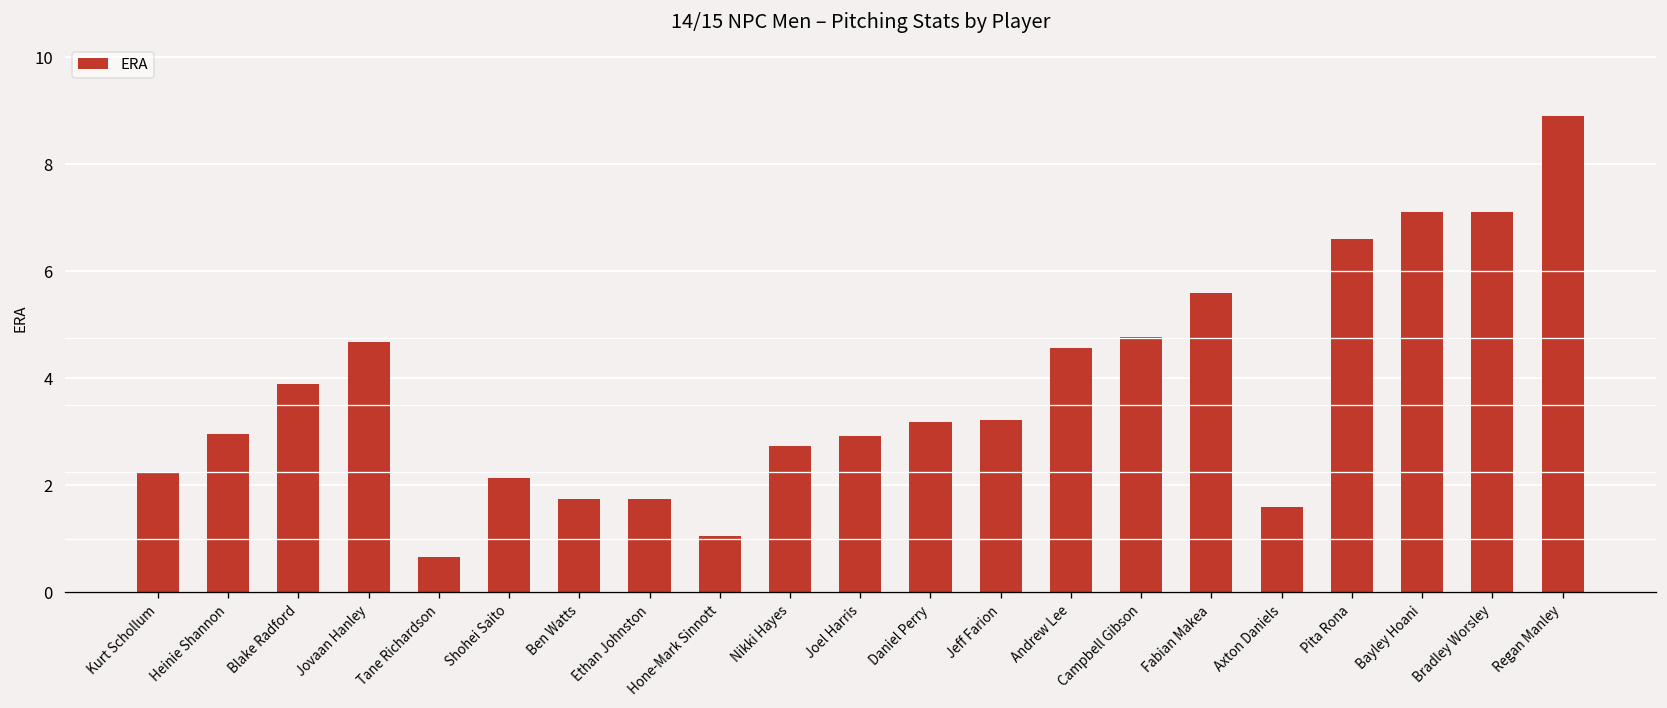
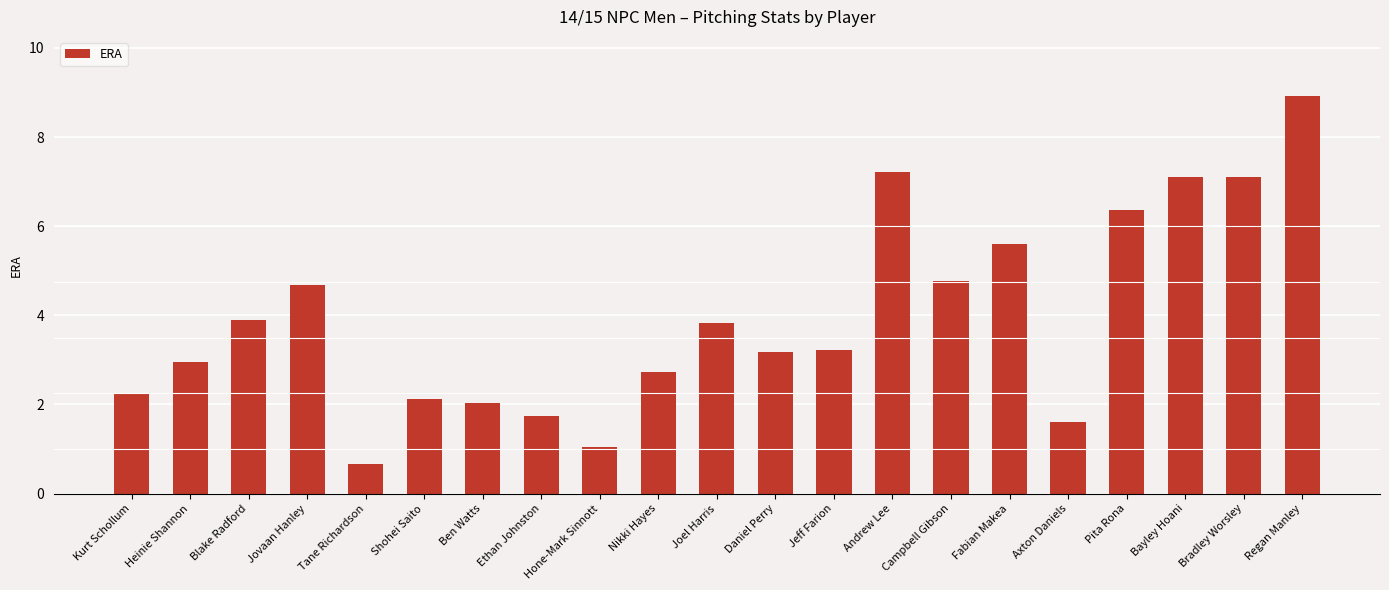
  {
    "Kurt Schollum": 2.3,
    "Heinie Shannon": 3.0,
    "Blake Radford": 3.9,
    "Jovaan Hanley": 4.7,
    "Tane Richardson": 0.7,
    "Shohei Saito": 2.1,
-   "Ben Watts": 1.8,
+   "Ben Watts": 2.0,
    "Ethan Johnston": 1.8,
    "Hone-Mark Sinnott": 1.1,
    "Nikki Hayes": 2.7,
-   "Joel Harris": 2.9,
+   "Joel Harris": 3.8,
    "Daniel Perry": 3.2,
    "Jeff Farion": 3.2,
-   "Andrew Lee": 4.6,
+   "Andrew Lee": 7.2,
    "Campbell Gibson": 4.8,
    "Fabian Makea": 5.6,
    "Axton Daniels": 1.6,
-   "Pita Rona": 6.6,
+   "Pita Rona": 6.4,
    "Bayley Hoani": 7.1,
    "Bradley Worsley": 7.1,
    "Regan Manley": 8.9
  }
